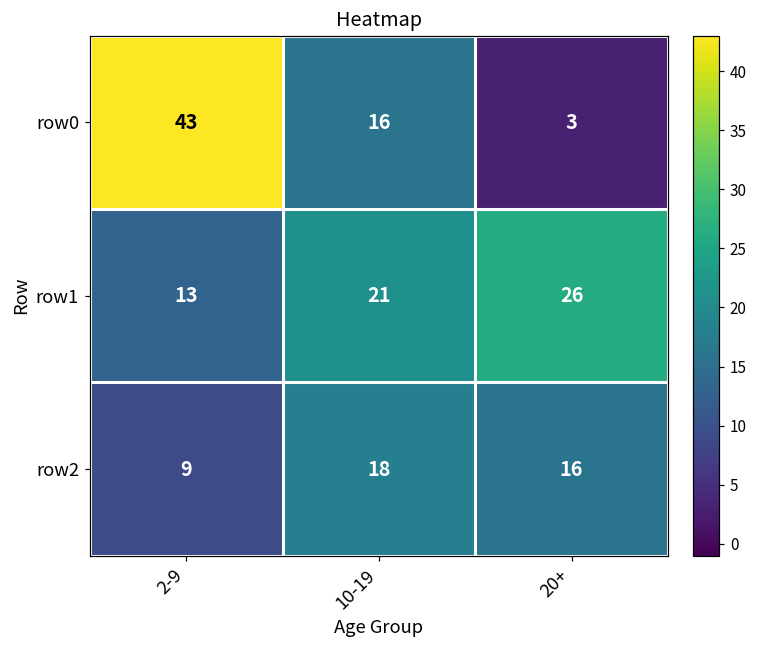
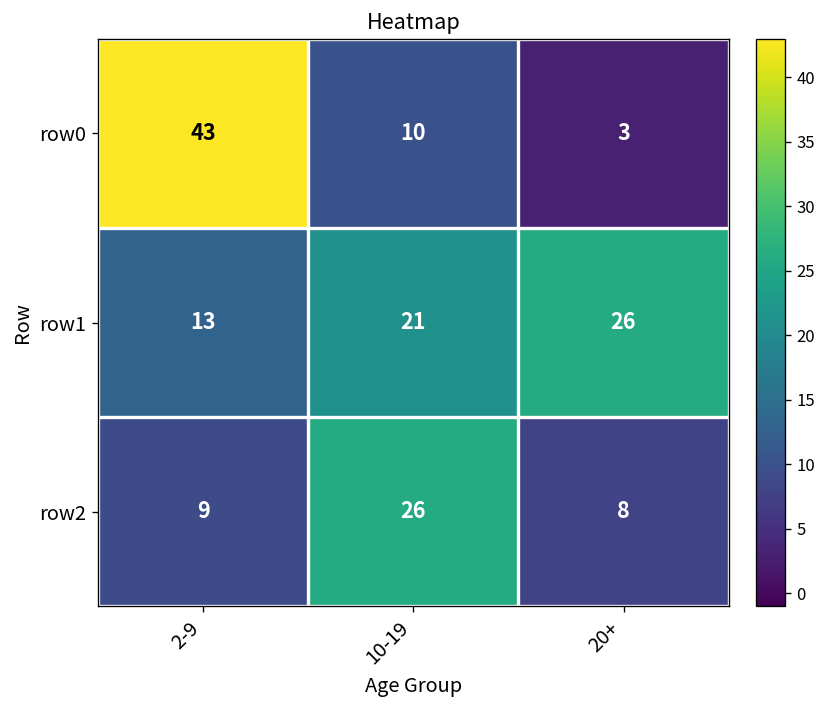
  {
    "row0": {
      "2-9": 43,
-     "10-19": 16,
+     "10-19": 10,
      "20+": 3
    },
    "row1": {
      "2-9": 13,
      "10-19": 21,
      "20+": 26
    },
    "row2": {
      "2-9": 9,
-     "10-19": 18,
-     "20+": 16
+     "10-19": 26,
+     "20+": 8
    }
  }
